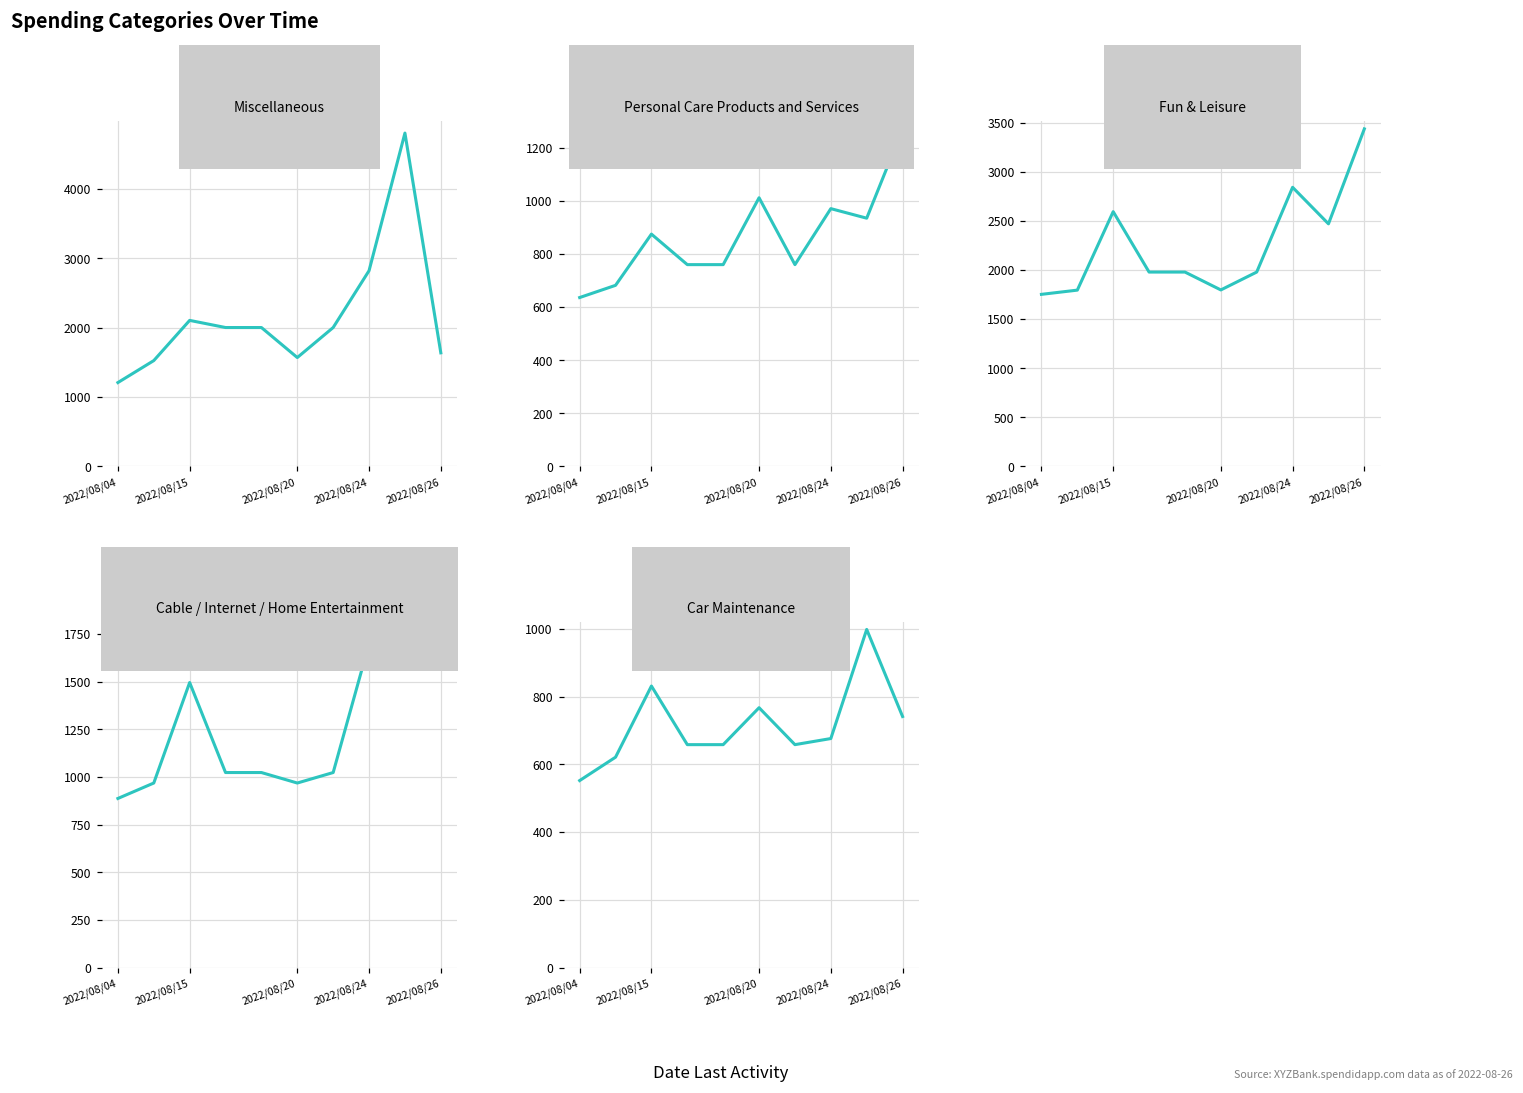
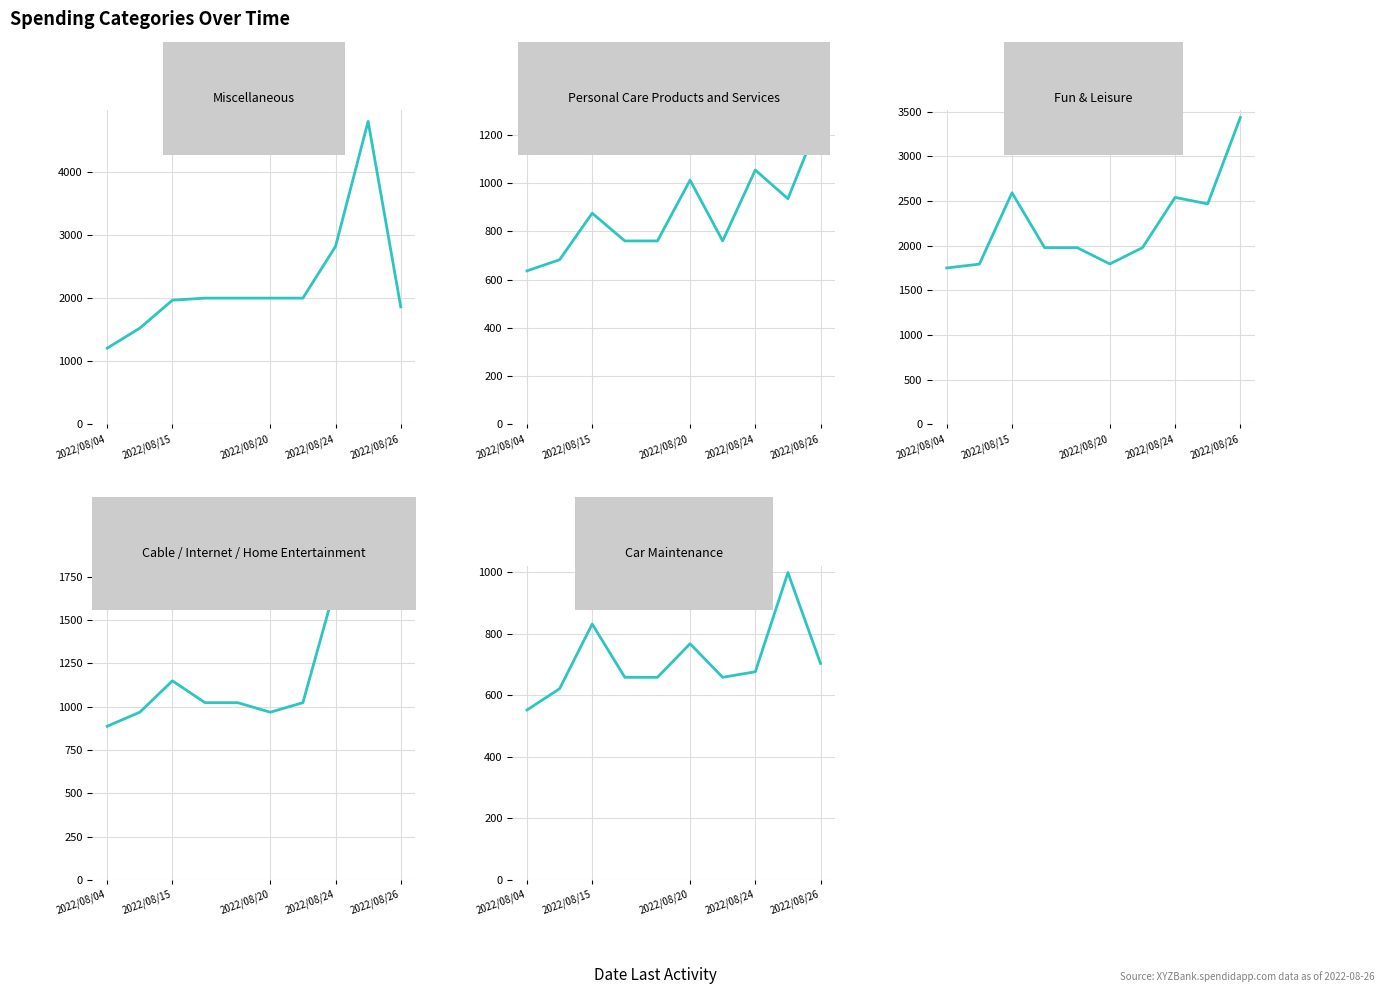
  {
    "Miscellaneous": {
      "2022/08/04": 1200,
-     "2022/08/15": 2100,
-     "2022/08/20": 1600,
+     "2022/08/15": 2000,
+     "2022/08/20": 2000,
      "2022/08/24": 2800,
-     "2022/08/26": 1600
+     "2022/08/26": 1900
    },
    "Personal Care Products and Services": {
      "2022/08/04": 640,
      "2022/08/15": 880,
      "2022/08/20": 1010,
-     "2022/08/24": 970,
+     "2022/08/24": 1050,
      "2022/08/26": 1270
    },
    "Fun & Leisure": {
      "2022/08/04": 1800,
      "2022/08/15": 2600,
      "2022/08/20": 1800,
-     "2022/08/24": 2800,
+     "2022/08/24": 2500,
      "2022/08/26": 3400
    },
    "Cable / Internet / Home Entertainment": {
      "2022/08/04": 890,
-     "2022/08/15": 1500,
+     "2022/08/15": 1150,
      "2022/08/20": 970,
      "2022/08/24": 1700,
      "2022/08/26": 1630
    },
    "Car Maintenance": {
      "2022/08/04": 550,
      "2022/08/15": 830,
      "2022/08/20": 770,
      "2022/08/24": 680,
-     "2022/08/26": 740
+     "2022/08/26": 700
    }
  }
